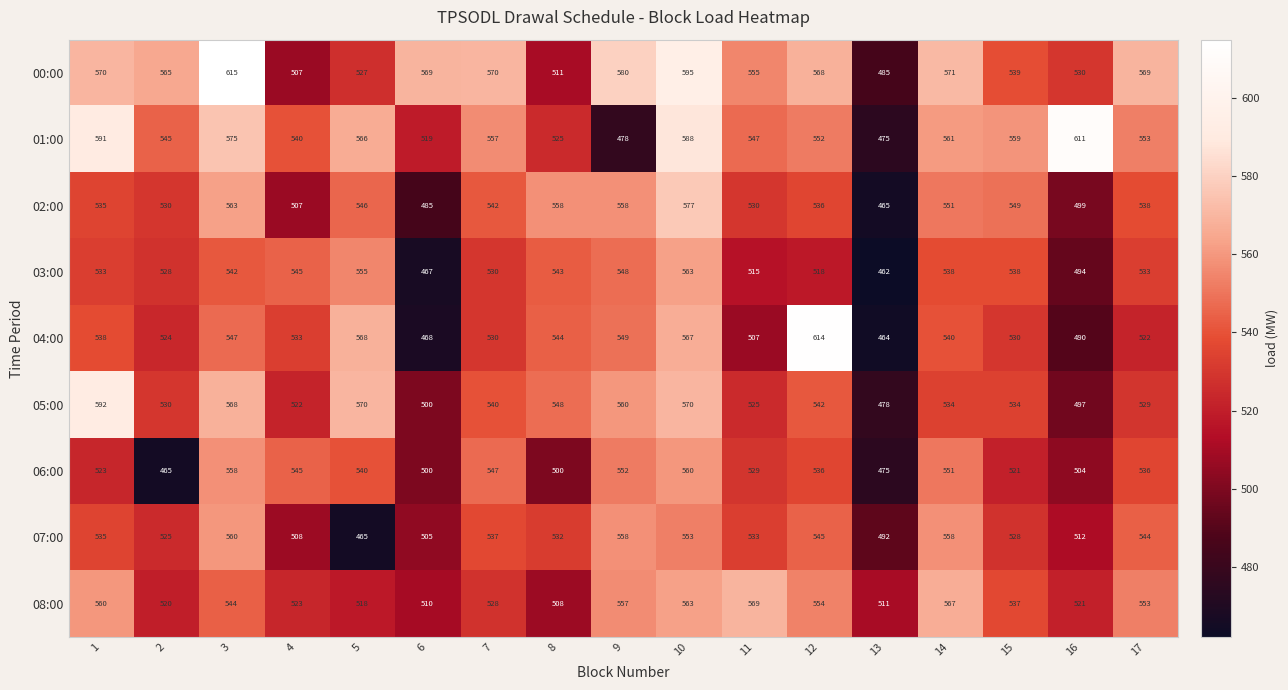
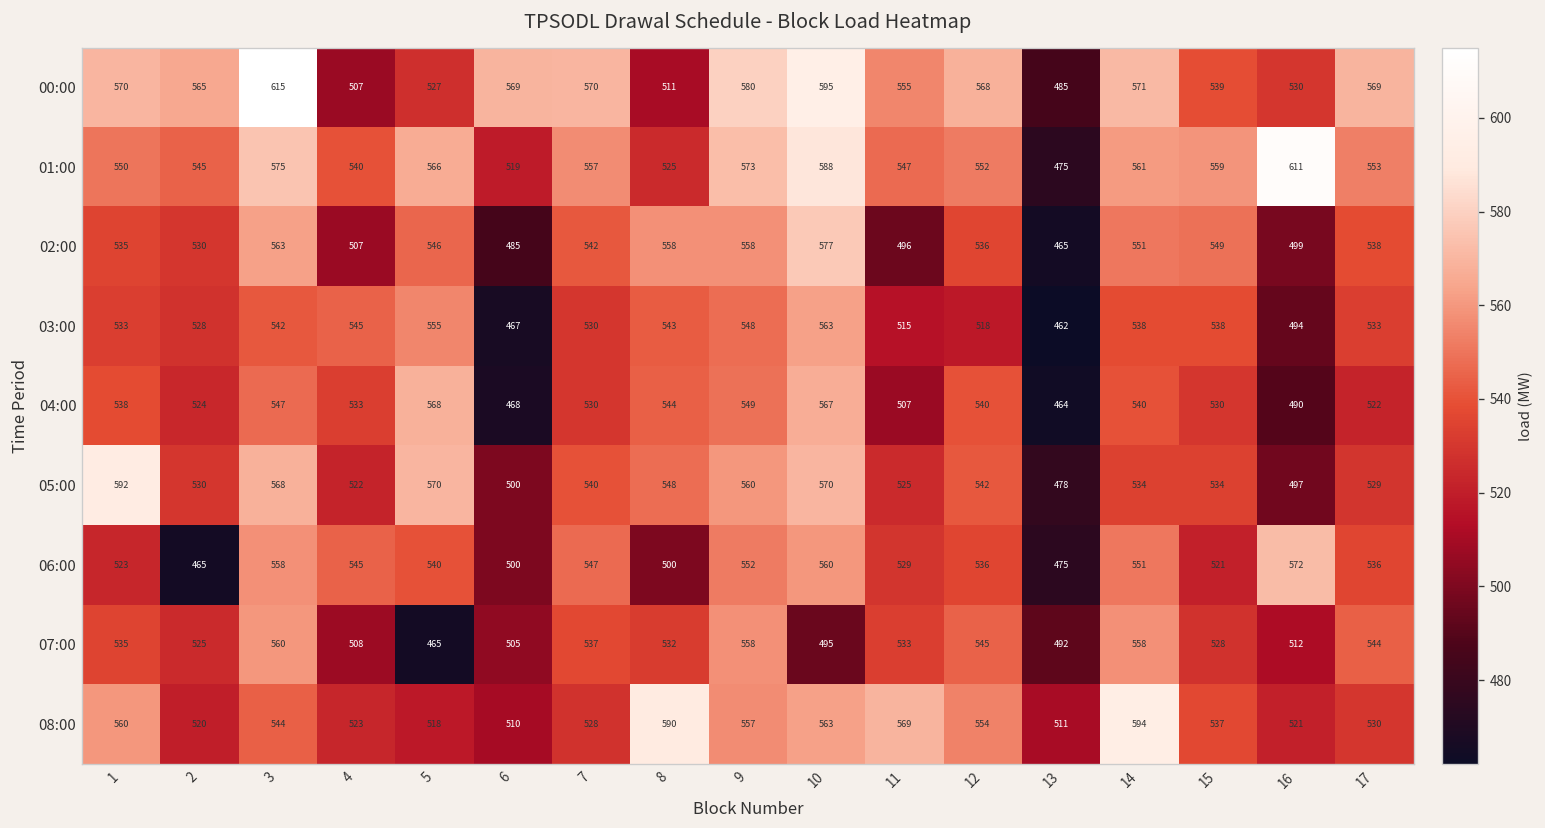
  {
    "00:00": {
      "1": 570,
      "2": 565,
      "3": 615,
      "4": 507,
      "5": 527,
      "6": 569,
      "7": 570,
      "8": 511,
      "9": 580,
      "10": 595,
      "11": 555,
      "12": 568,
      "13": 485,
      "14": 571,
      "15": 539,
      "16": 530,
      "17": 569
    },
    "01:00": {
-     "1": 591,
+     "1": 550,
      "2": 545,
      "3": 575,
      "4": 540,
      "5": 566,
      "6": 519,
      "7": 557,
      "8": 525,
-     "9": 478,
+     "9": 573,
      "10": 588,
      "11": 547,
      "12": 552,
      "13": 475,
      "14": 561,
      "15": 559,
      "16": 611,
      "17": 553
    },
    "02:00": {
      "1": 535,
      "2": 530,
      "3": 563,
      "4": 507,
      "5": 546,
      "6": 485,
      "7": 542,
      "8": 558,
      "9": 558,
      "10": 577,
-     "11": 530,
+     "11": 496,
      "12": 536,
      "13": 465,
      "14": 551,
      "15": 549,
      "16": 499,
      "17": 538
    },
    "03:00": {
      "1": 533,
      "2": 528,
      "3": 542,
      "4": 545,
      "5": 555,
      "6": 467,
      "7": 530,
      "8": 543,
      "9": 548,
      "10": 563,
      "11": 515,
      "12": 518,
      "13": 462,
      "14": 538,
      "15": 538,
      "16": 494,
      "17": 533
    },
    "04:00": {
      "1": 538,
      "2": 524,
      "3": 547,
      "4": 533,
      "5": 568,
      "6": 468,
      "7": 530,
      "8": 544,
      "9": 549,
      "10": 567,
      "11": 507,
-     "12": 614,
+     "12": 540,
      "13": 464,
      "14": 540,
      "15": 530,
      "16": 490,
      "17": 522
    },
    "05:00": {
      "1": 592,
      "2": 530,
      "3": 568,
      "4": 522,
      "5": 570,
      "6": 500,
      "7": 540,
      "8": 548,
      "9": 560,
      "10": 570,
      "11": 525,
      "12": 542,
      "13": 478,
      "14": 534,
      "15": 534,
      "16": 497,
      "17": 529
    },
    "06:00": {
      "1": 523,
      "2": 465,
      "3": 558,
      "4": 545,
      "5": 540,
      "6": 500,
      "7": 547,
      "8": 500,
      "9": 552,
      "10": 560,
      "11": 529,
      "12": 536,
      "13": 475,
      "14": 551,
      "15": 521,
-     "16": 504,
+     "16": 572,
      "17": 536
    },
    "07:00": {
      "1": 535,
      "2": 525,
      "3": 560,
      "4": 508,
      "5": 465,
      "6": 505,
      "7": 537,
      "8": 532,
      "9": 558,
-     "10": 553,
+     "10": 495,
      "11": 533,
      "12": 545,
      "13": 492,
      "14": 558,
      "15": 528,
      "16": 512,
      "17": 544
    },
    "08:00": {
      "1": 560,
      "2": 520,
      "3": 544,
      "4": 523,
      "5": 518,
      "6": 510,
      "7": 528,
-     "8": 508,
+     "8": 590,
      "9": 557,
      "10": 563,
      "11": 569,
      "12": 554,
      "13": 511,
-     "14": 567,
+     "14": 594,
      "15": 537,
      "16": 521,
-     "17": 553
+     "17": 530
    }
  }
